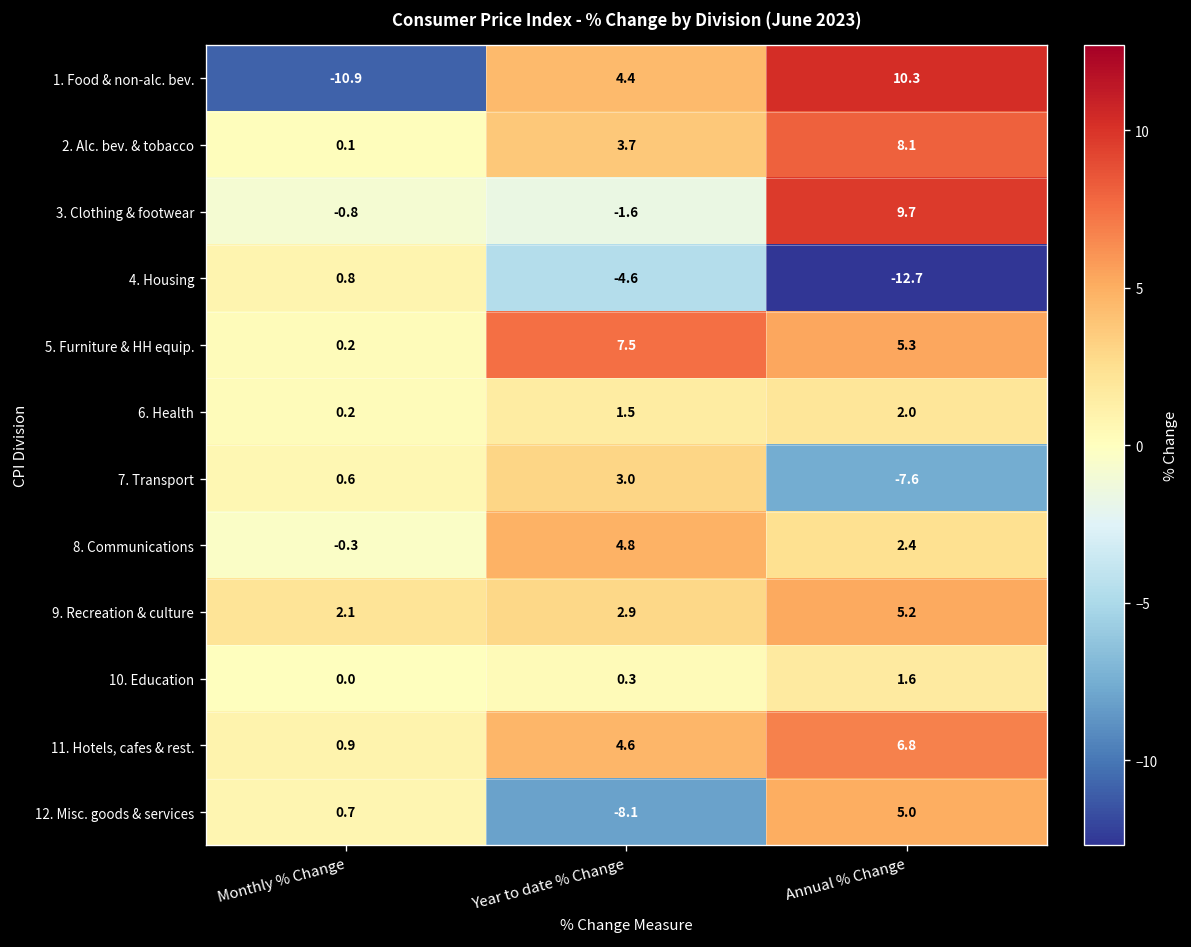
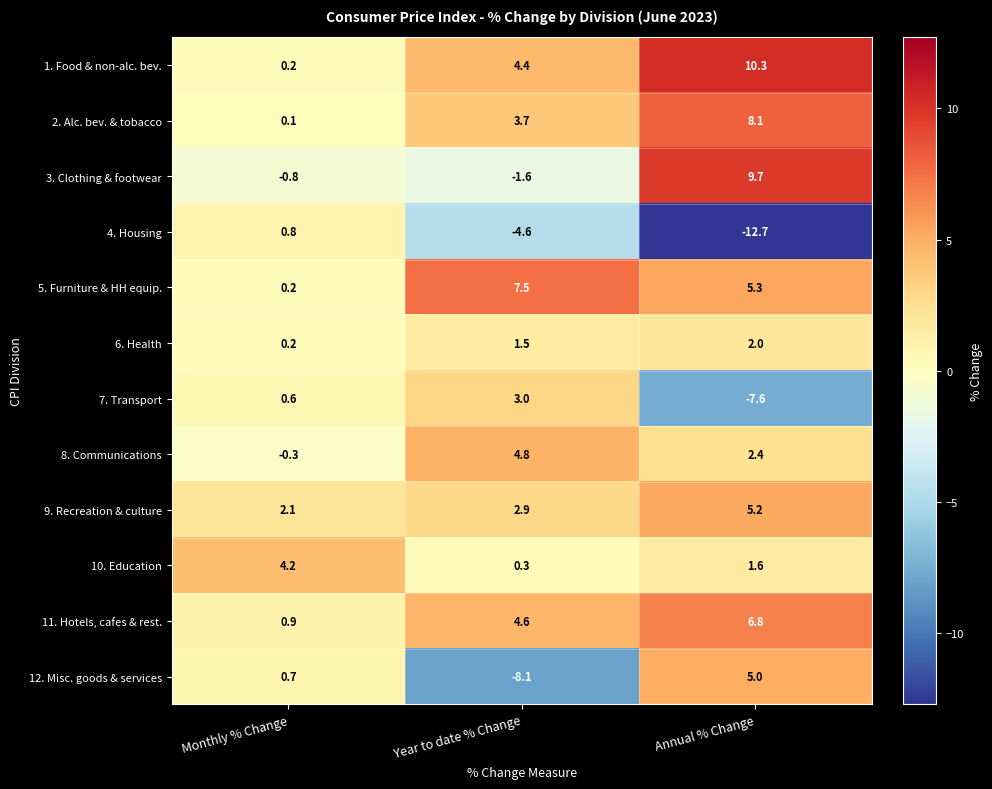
  {
    "1. Food & non-alc. bev.": {
-     "Monthly % Change": -10.9,
+     "Monthly % Change": 0.2,
      "Year to date % Change": 4.4,
      "Annual % Change": 10.3
    },
    "2. Alc. bev. & tobacco": {
      "Monthly % Change": 0.1,
      "Year to date % Change": 3.7,
      "Annual % Change": 8.1
    },
    "3. Clothing & footwear": {
      "Monthly % Change": -0.8,
      "Year to date % Change": -1.6,
      "Annual % Change": 9.7
    },
    "4. Housing": {
      "Monthly % Change": 0.8,
      "Year to date % Change": -4.6,
      "Annual % Change": -12.7
    },
    "5. Furniture & HH equip.": {
      "Monthly % Change": 0.2,
      "Year to date % Change": 7.5,
      "Annual % Change": 5.3
    },
    "6. Health": {
      "Monthly % Change": 0.2,
      "Year to date % Change": 1.5,
      "Annual % Change": 2.0
    },
    "7. Transport": {
      "Monthly % Change": 0.6,
      "Year to date % Change": 3.0,
      "Annual % Change": -7.6
    },
    "8. Communications": {
      "Monthly % Change": -0.3,
      "Year to date % Change": 4.8,
      "Annual % Change": 2.4
    },
    "9. Recreation & culture": {
      "Monthly % Change": 2.1,
      "Year to date % Change": 2.9,
      "Annual % Change": 5.2
    },
    "10. Education": {
-     "Monthly % Change": 0.0,
+     "Monthly % Change": 4.2,
      "Year to date % Change": 0.3,
      "Annual % Change": 1.6
    },
    "11. Hotels, cafes & rest.": {
      "Monthly % Change": 0.9,
      "Year to date % Change": 4.6,
      "Annual % Change": 6.8
    },
    "12. Misc. goods & services": {
      "Monthly % Change": 0.7,
      "Year to date % Change": -8.1,
      "Annual % Change": 5.0
    }
  }
